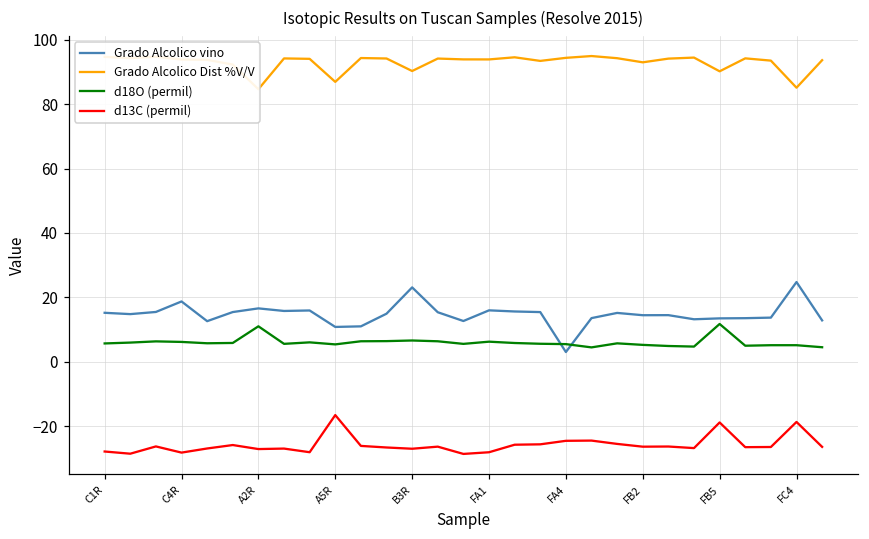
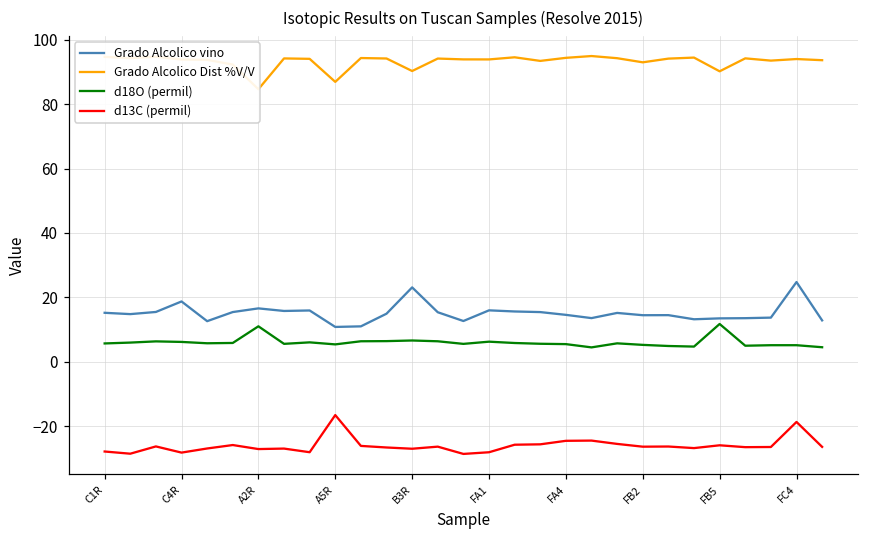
  {
    "Grado Alcolico vino": {
      "C1R": 15,
      "C4R": 19,
      "A2R": 17,
      "A5R": 11,
      "B3R": 23,
      "FA1": 16,
-     "FA4": 3,
+     "FA4": 15,
      "FB2": 14,
      "FB5": 13,
      "FC4": 25
    },
    "Grado Alcolico Dist %V/V": {
      "A5R": 87,
      "B3R": 90,
      "FA1": 94,
      "FA4": 94,
      "FB2": 93,
      "FB5": 90,
-     "FC4": 85
+     "FC4": 94
    },
    "d18O (permil)": {
      "C1R": 6,
      "C4R": 6,
      "A2R": 11,
      "A5R": 5,
      "B3R": 7,
      "FA1": 6,
      "FA4": 5,
      "FB2": 5,
      "FB5": 12,
      "FC4": 5
    },
    "d13C (permil)": {
      "C1R": -28,
      "C4R": -28,
      "A2R": -27,
      "A5R": -17,
      "B3R": -27,
      "FA1": -28,
      "FA4": -25,
      "FB2": -26,
-     "FB5": -19,
+     "FB5": -26,
      "FC4": -19
    }
  }
